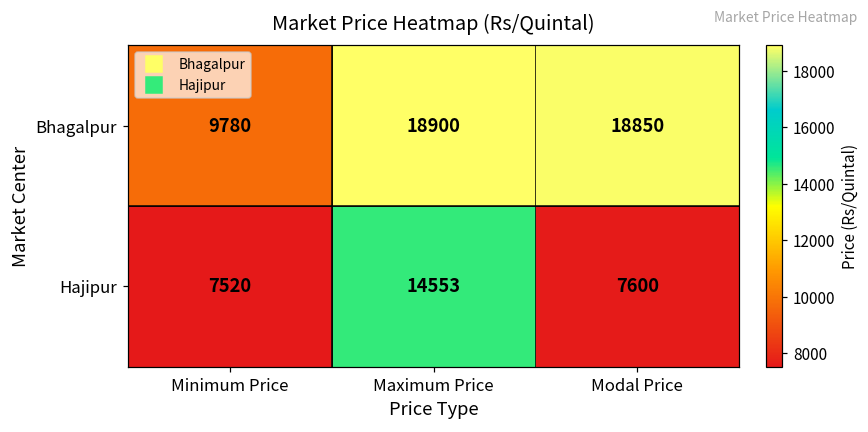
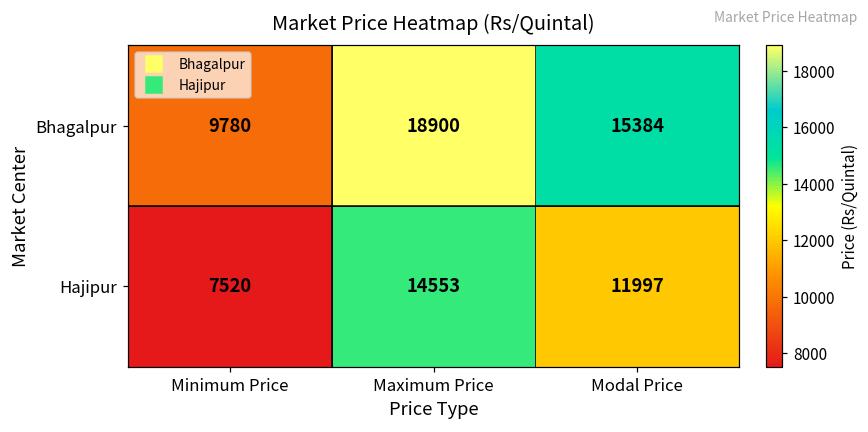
  {
    "Bhagalpur": {
      "Minimum Price": 9780,
      "Maximum Price": 18900,
-     "Modal Price": 18850
+     "Modal Price": 15384
    },
    "Hajipur": {
      "Minimum Price": 7520,
      "Maximum Price": 14553,
-     "Modal Price": 7600
+     "Modal Price": 11997
    }
  }
